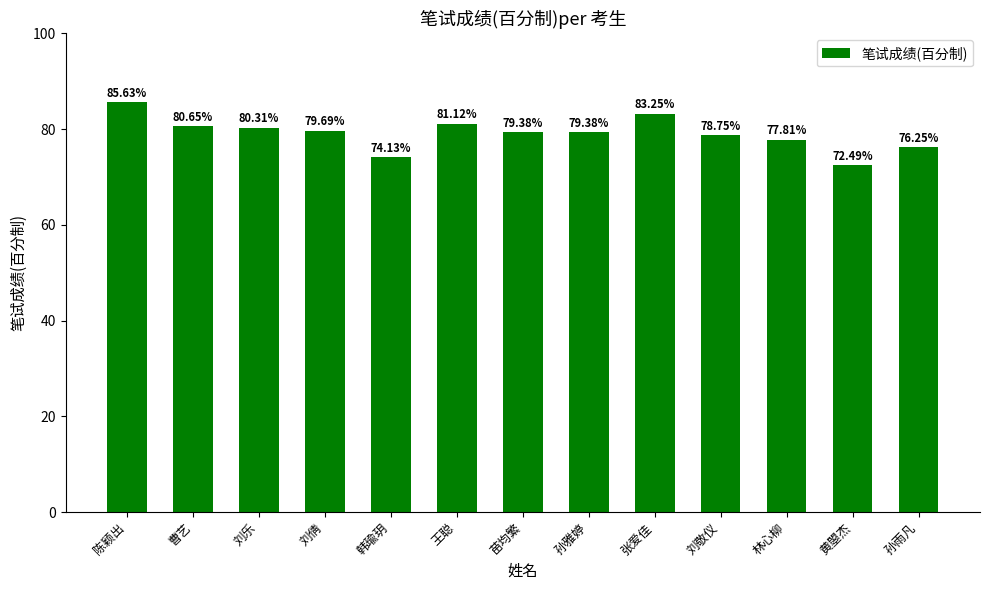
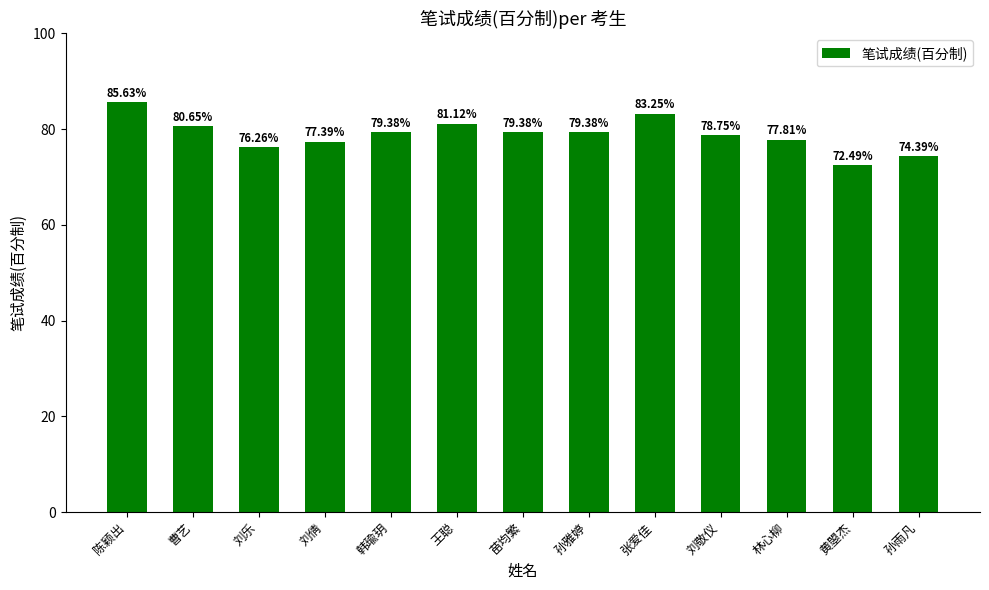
  {
    "陈颖出": "85.63%",
    "曹艺": "80.65%",
-   "刘乐": "80.31%",
-   "刘倩": "79.69%",
-   "韩瑜玥": "74.13%",
+   "刘乐": "76.26%",
+   "刘倩": "77.39%",
+   "韩瑜玥": "79.38%",
    "王聪": "81.12%",
    "苗均繁": "79.38%",
    "孙雅婷": "79.38%",
    "张爱佳": "83.25%",
    "刘敬仪": "78.75%",
    "林心柳": "77.81%",
    "黄曌杰": "72.49%",
-   "孙雨凡": "76.25%"
+   "孙雨凡": "74.39%"
  }
